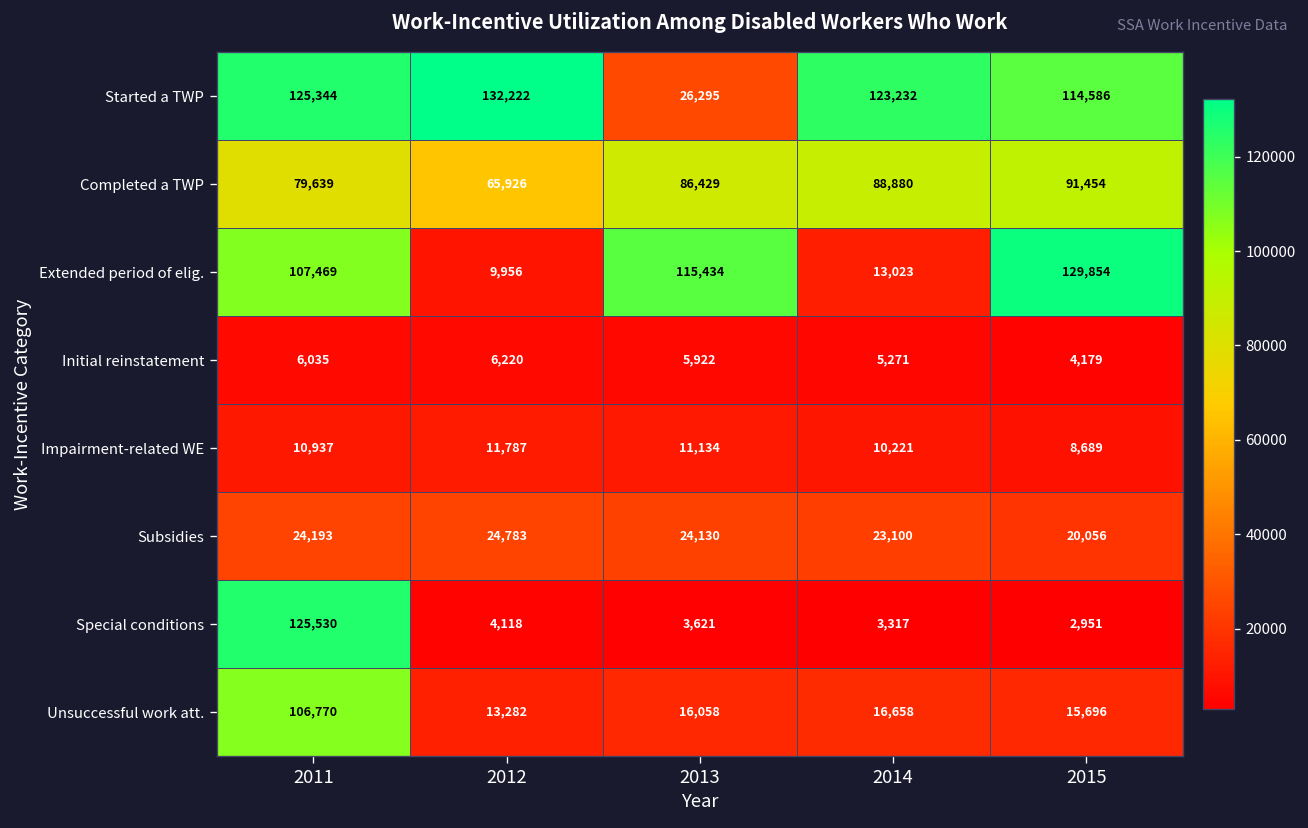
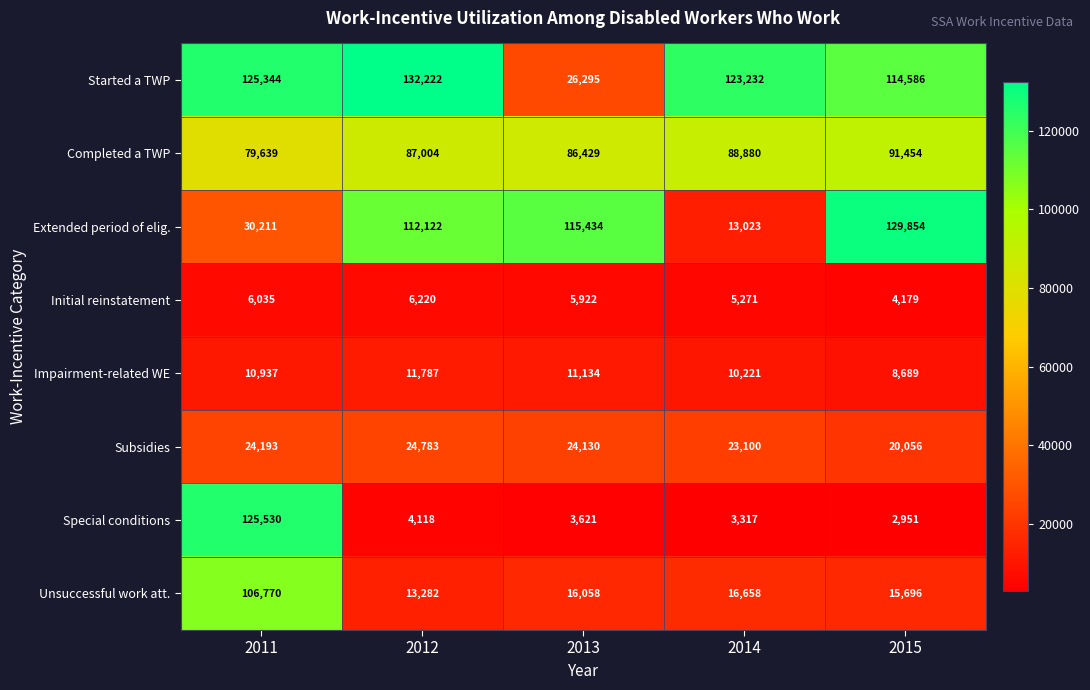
  {
    "Started a TWP": {
      "2011": "125,344",
      "2012": "132,222",
      "2013": "26,295",
      "2014": "123,232",
      "2015": "114,586"
    },
    "Completed a TWP": {
      "2011": "79,639",
-     "2012": "65,926",
+     "2012": "87,004",
      "2013": "86,429",
      "2014": "88,880",
      "2015": "91,454"
    },
    "Extended period of elig.": {
-     "2011": "107,469",
-     "2012": "9,956",
+     "2011": "30,211",
+     "2012": "112,122",
      "2013": "115,434",
      "2014": "13,023",
      "2015": "129,854"
    },
    "Initial reinstatement": {
      "2011": "6,035",
      "2012": "6,220",
      "2013": "5,922",
      "2014": "5,271",
      "2015": "4,179"
    },
    "Impairment-related WE": {
      "2011": "10,937",
      "2012": "11,787",
      "2013": "11,134",
      "2014": "10,221",
      "2015": "8,689"
    },
    "Subsidies": {
      "2011": "24,193",
      "2012": "24,783",
      "2013": "24,130",
      "2014": "23,100",
      "2015": "20,056"
    },
    "Special conditions": {
      "2011": "125,530",
      "2012": "4,118",
      "2013": "3,621",
      "2014": "3,317",
      "2015": "2,951"
    },
    "Unsuccessful work att.": {
      "2011": "106,770",
      "2012": "13,282",
      "2013": "16,058",
      "2014": "16,658",
      "2015": "15,696"
    }
  }
